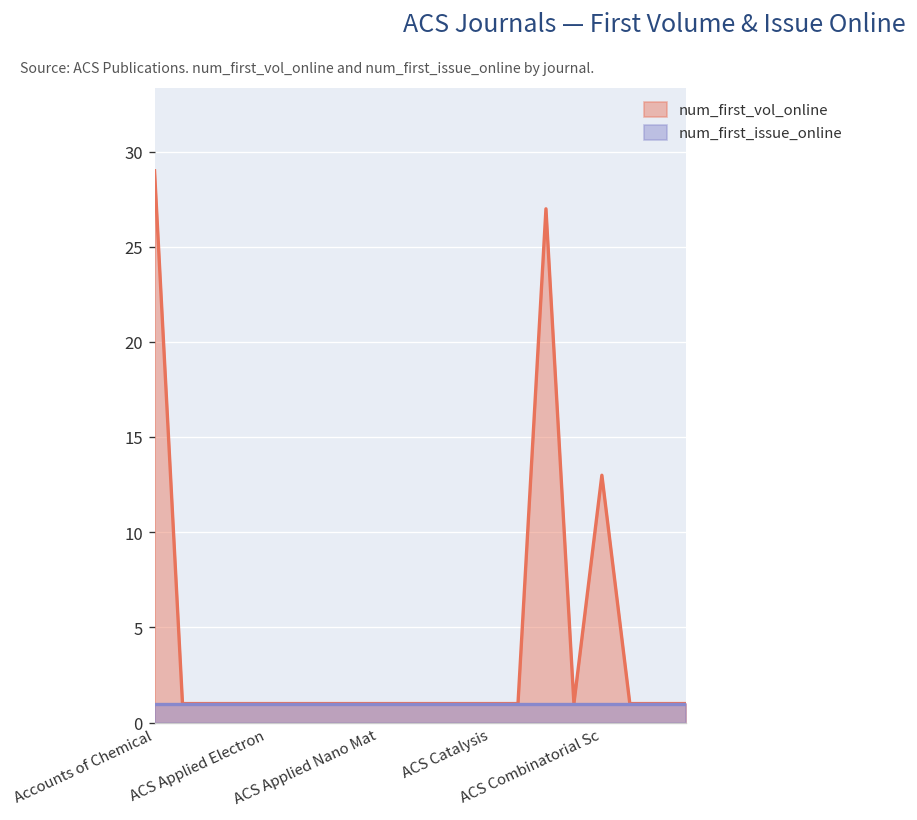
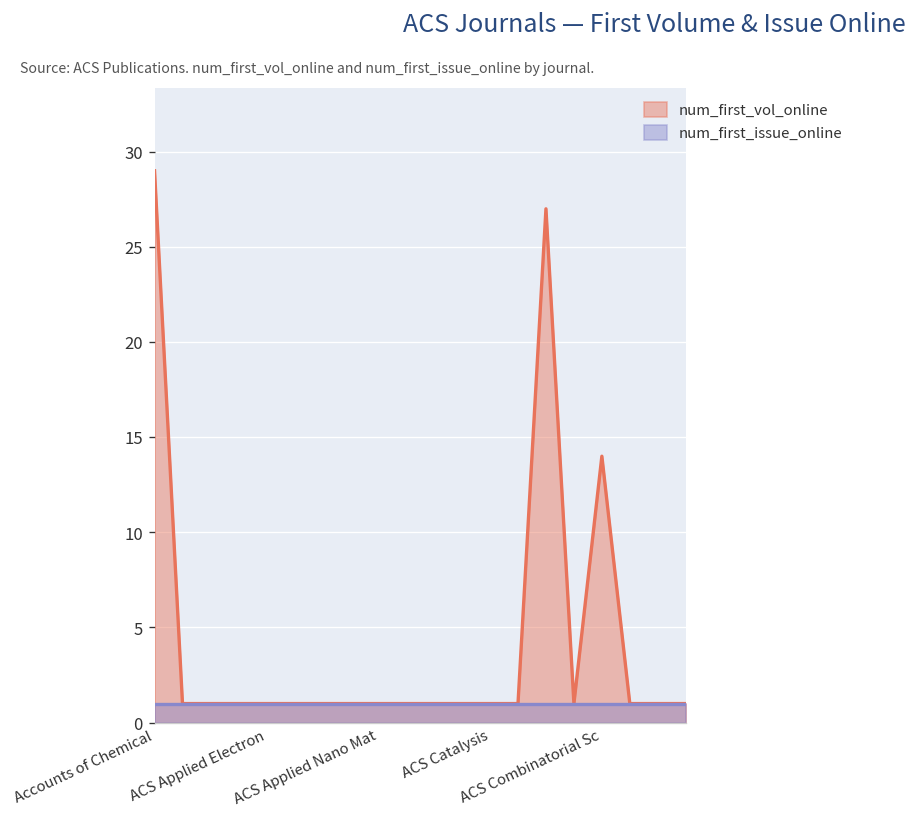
  {
    "num_first_vol_online": {
      "Accounts of Chemical": 29,
-     "ACS Combinatorial Sc": 13
+     "ACS Combinatorial Sc": 14
    },
    "num_first_issue_online": {
      "Accounts of Chemical": 1,
      "ACS Combinatorial Sc": 1
    }
  }
